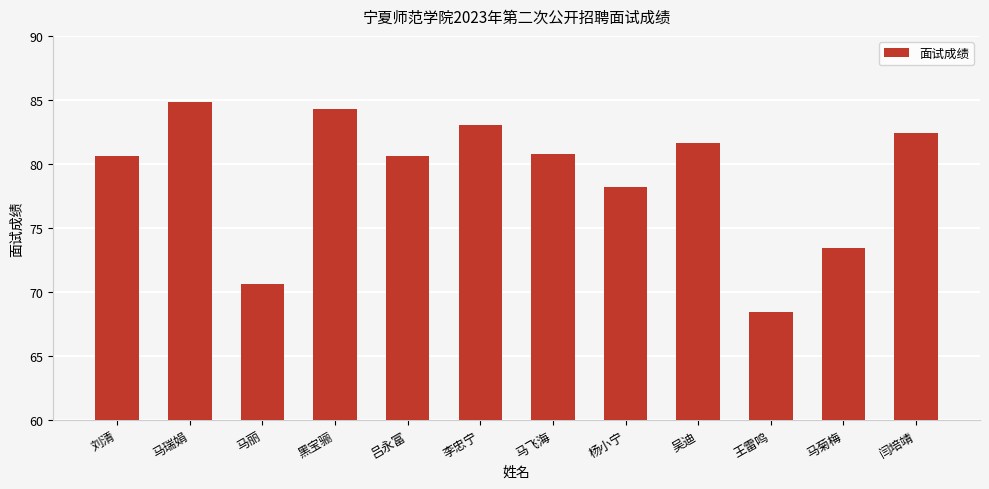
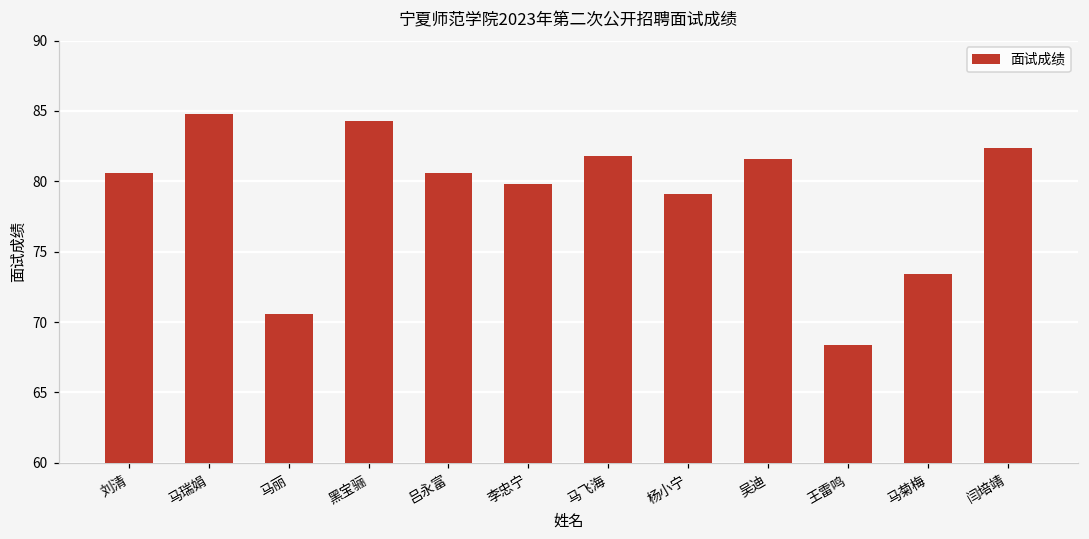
  {
    "刘清": 80.6,
    "马瑞娟": 84.8,
    "马丽": 70.6,
    "黑宝骊": 84.3,
    "吕永富": 80.6,
-   "李忠宁": 83.0,
-   "马飞海": 80.8,
-   "杨小宁": 78.2,
+   "李忠宁": 79.8,
+   "马飞海": 81.8,
+   "杨小宁": 79.1,
    "吴迪": 81.6,
    "王雷鸣": 68.4,
    "马菊梅": 73.4,
    "闫培靖": 82.4
  }
